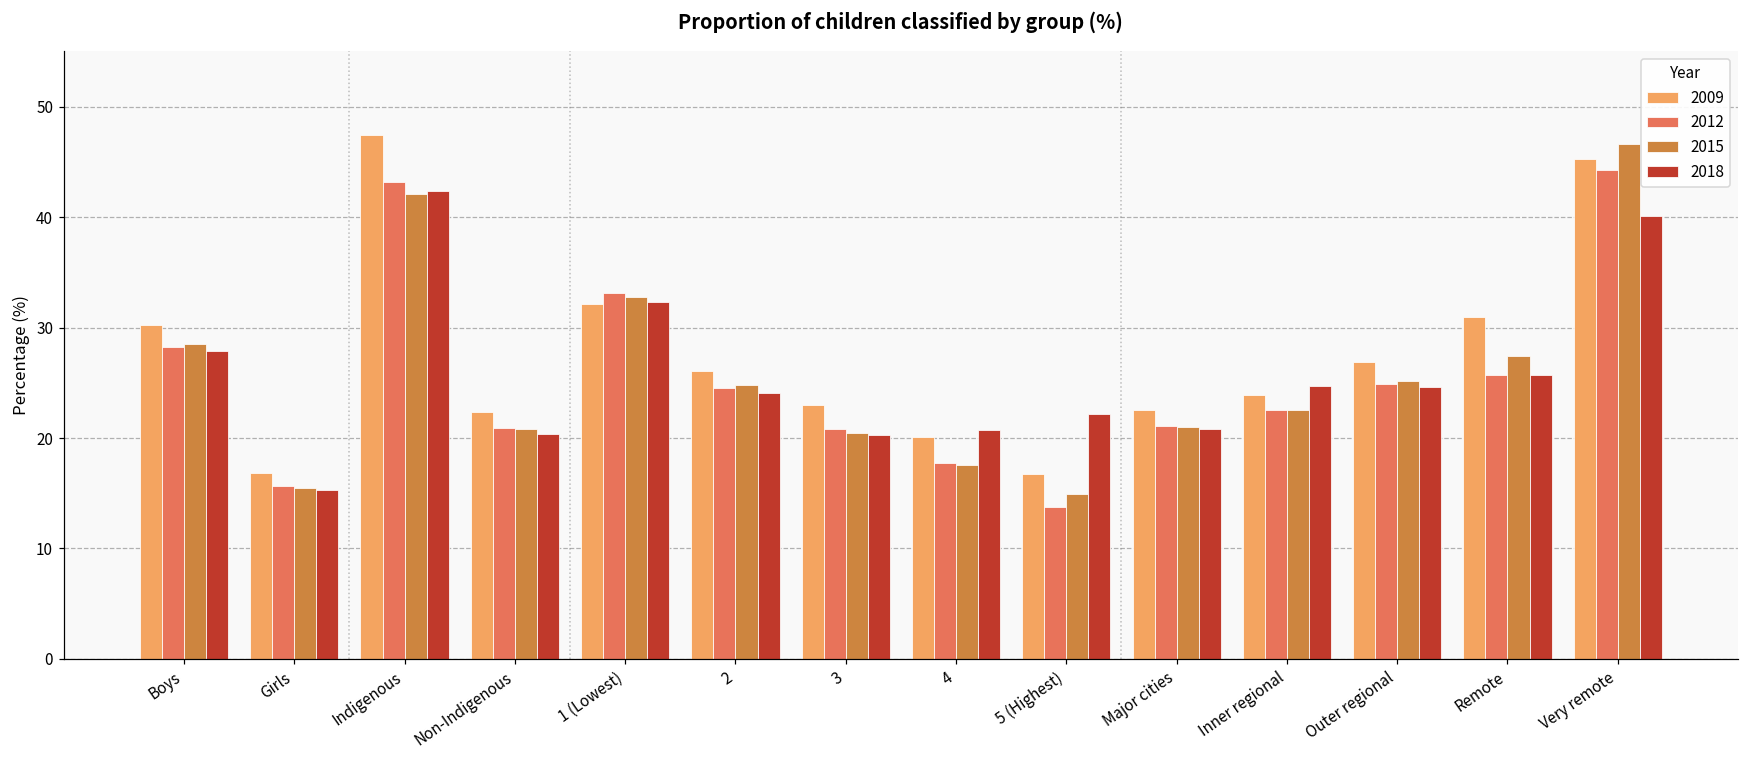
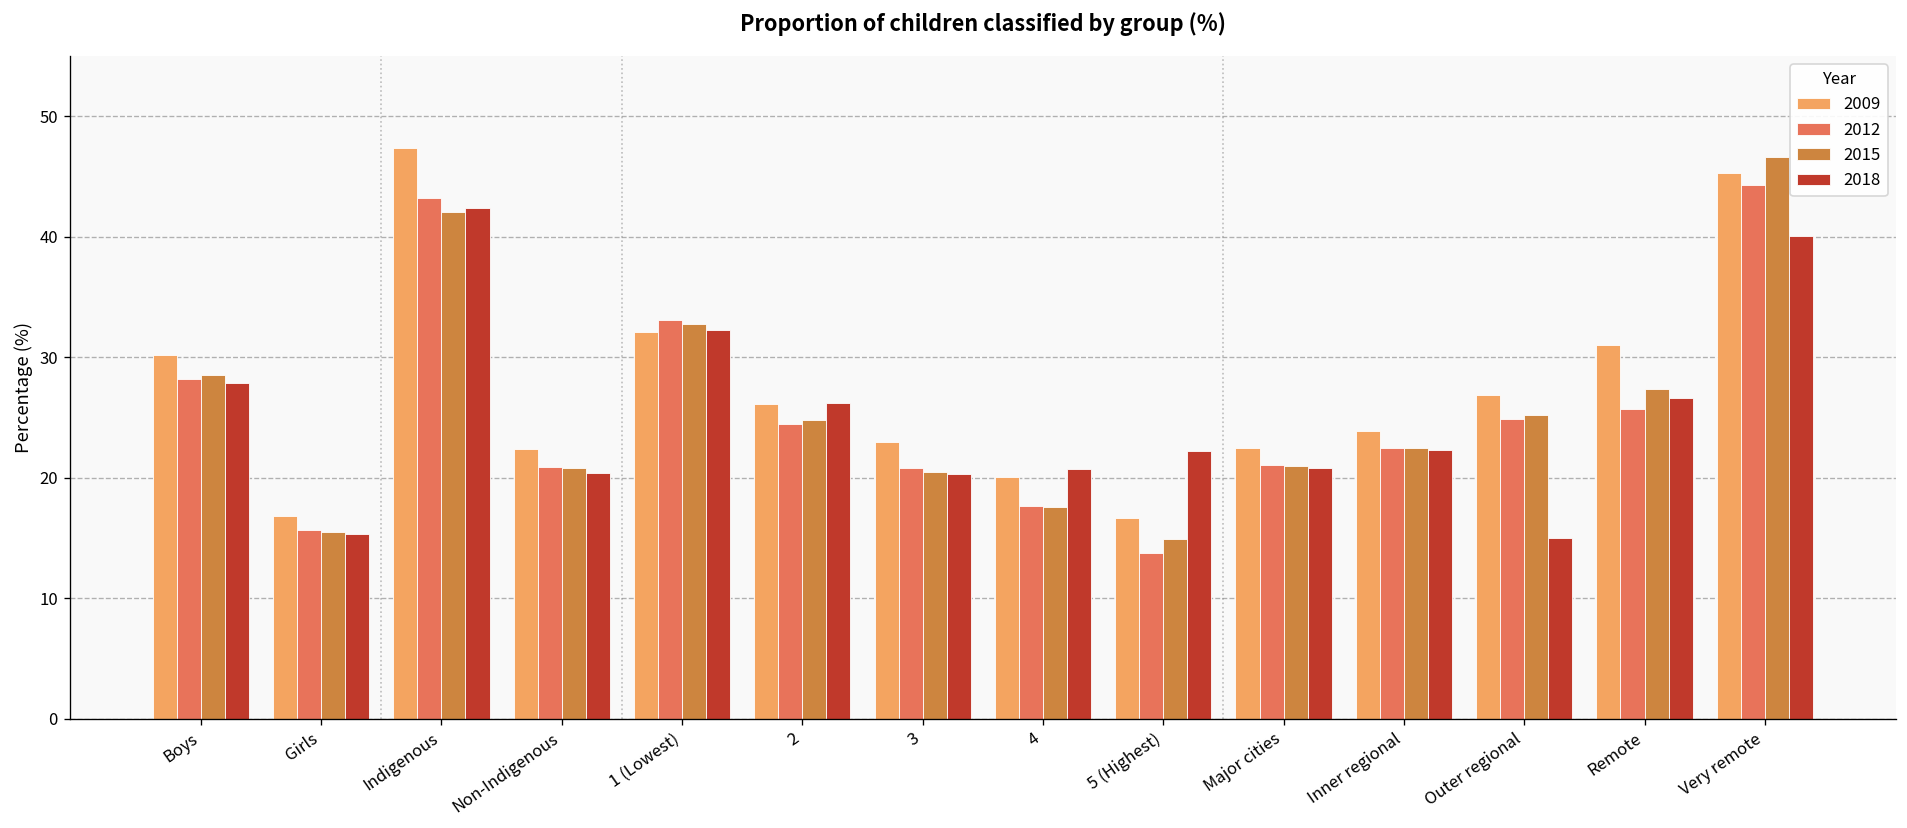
  {
    "2018": {
      "Boys": 27.9,
      "Girls": 15.3,
      "Indigenous": 42.4,
      "Non-Indigenous": 20.4,
      "1 (Lowest)": 32.3,
-     "2": 24.1,
+     "2": 26.2,
      "3": 20.3,
      "4": 20.7,
      "5 (Highest)": 22.2,
      "Major cities": 20.8,
-     "Inner regional": 24.7,
-     "Outer regional": 24.6,
-     "Remote": 25.7,
+     "Inner regional": 22.3,
+     "Outer regional": 15.0,
+     "Remote": 26.6,
      "Very remote": 40.1
    }
  }
